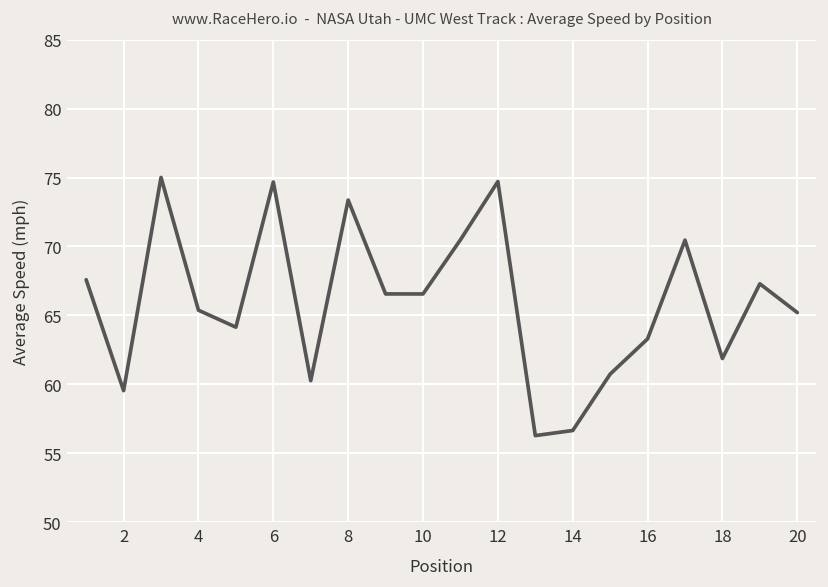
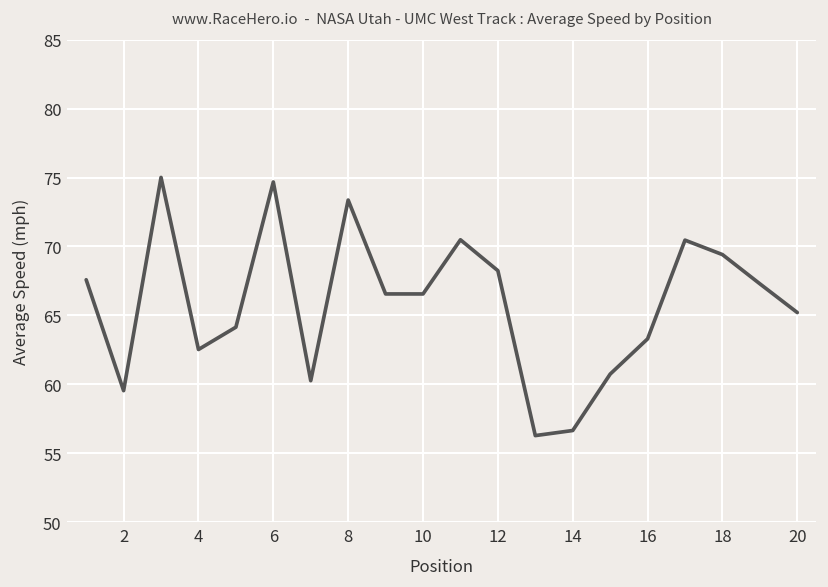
  {
    "2": 59.5,
-   "4": 65.4,
+   "4": 62.5,
    "6": 74.7,
    "8": 73.4,
    "10": 66.6,
-   "12": 74.7,
+   "12": 68.2,
    "14": 56.7,
    "16": 63.3,
-   "18": 61.9,
+   "18": 69.4,
    "20": 65.2
  }
